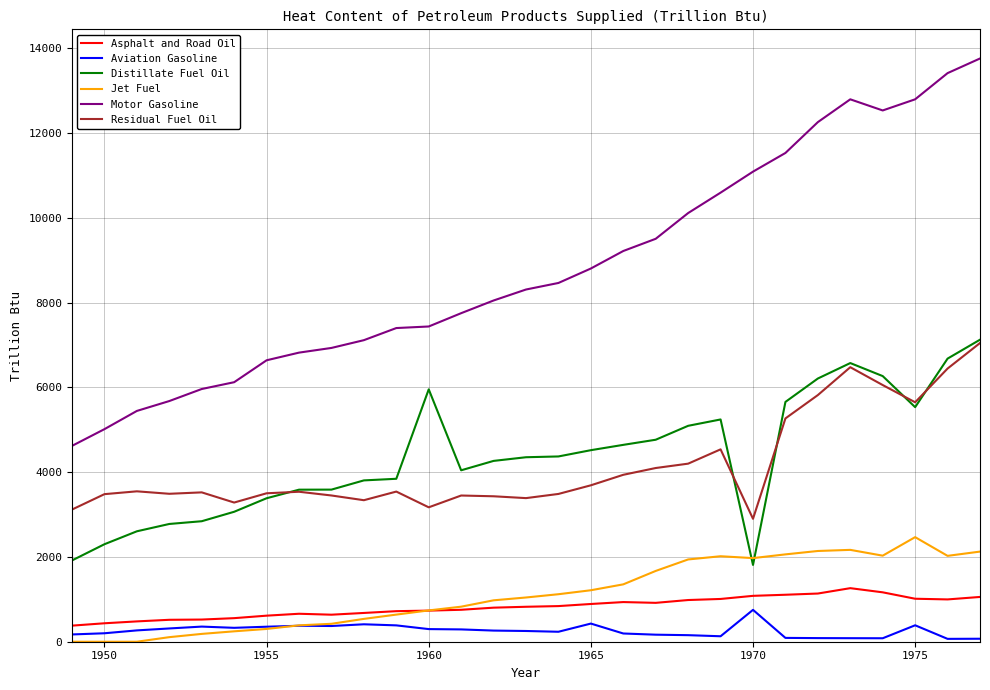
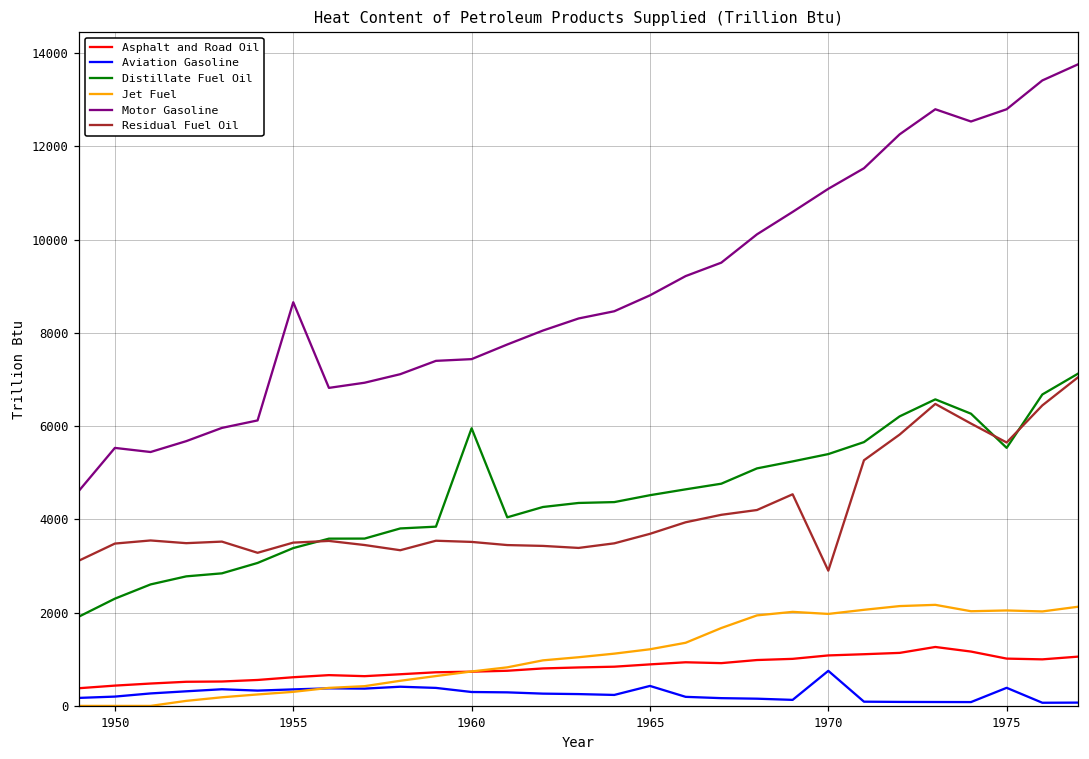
  {
    "Asphalt and Road Oil": {
      "1950": 400,
      "1955": 600,
      "1965": 900,
      "1970": 1100,
      "1975": 1000
    },
    "Aviation Gasoline": {
      "1950": 200,
      "1960": 300,
      "1965": 400,
      "1970": 800,
      "1975": 400
    },
    "Distillate Fuel Oil": {
      "1950": 2300,
      "1955": 3400,
      "1960": 6000,
      "1965": 4500,
-     "1970": 1800,
+     "1970": 5400,
      "1975": 5500
    },
    "Jet Fuel": {
      "1950": 0,
      "1965": 1200,
      "1970": 2000,
-     "1975": 2500
+     "1975": 2000
    },
    "Motor Gasoline": {
-     "1950": 5000,
-     "1955": 6600,
+     "1950": 5500,
+     "1955": 8700,
      "1960": 7400,
      "1965": 8800,
      "1970": 11100,
      "1975": 12800
    },
    "Residual Fuel Oil": {
      "1950": 3500,
      "1955": 3500,
-     "1960": 3200,
+     "1960": 3500,
      "1965": 3700,
      "1970": 2900,
      "1975": 5600
    }
  }
